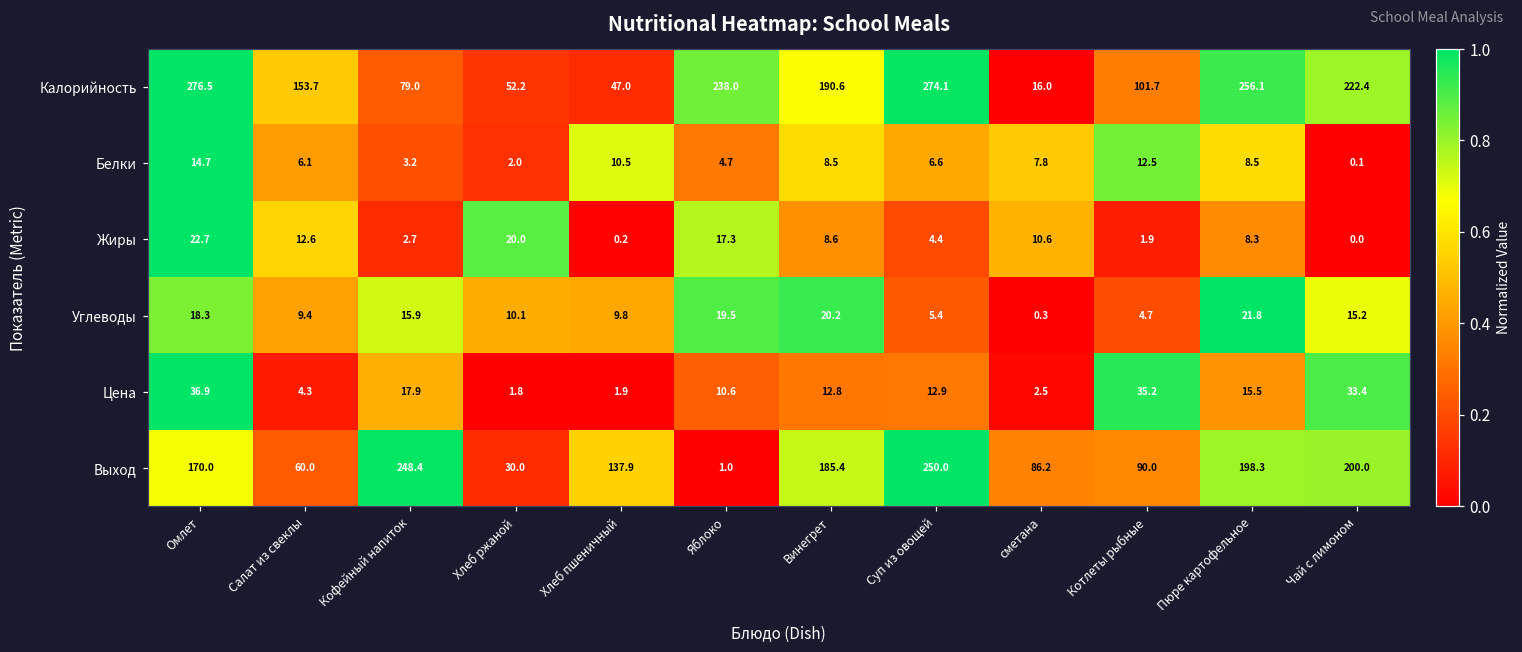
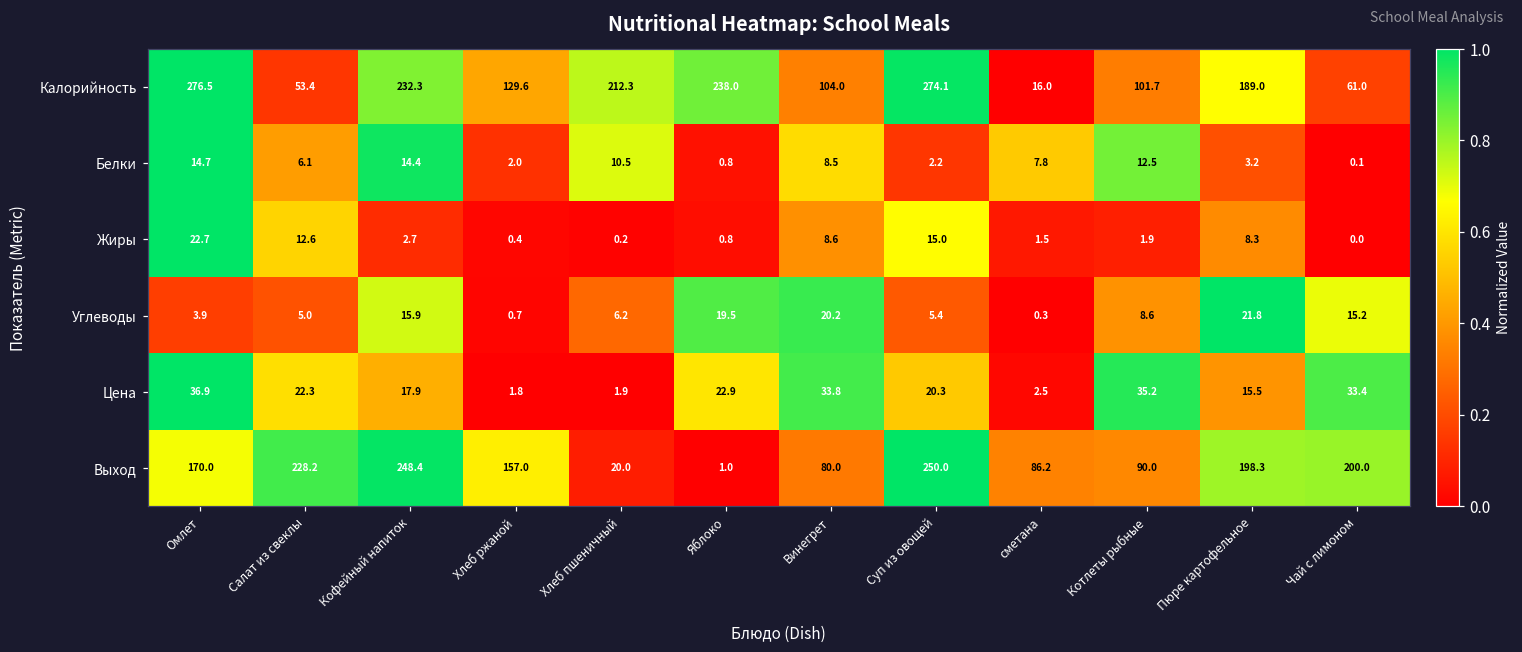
  {
    "Калорийность": {
      "Омлет": 276.5,
-     "Салат из свеклы": 153.7,
-     "Кофейный напиток": 79.0,
-     "Хлеб ржаной": 52.2,
-     "Хлеб пшеничный": 47.0,
+     "Салат из свеклы": 53.4,
+     "Кофейный напиток": 232.3,
+     "Хлеб ржаной": 129.6,
+     "Хлеб пшеничный": 212.3,
      "Яблоко": 238.0,
-     "Винегрет": 190.6,
+     "Винегрет": 104.0,
      "Суп из овощей": 274.1,
      "сметана": 16.0,
      "Котлеты рыбные": 101.7,
-     "Пюре картофельное": 256.1,
-     "Чай с лимоном": 222.4
+     "Пюре картофельное": 189.0,
+     "Чай с лимоном": 61.0
    },
    "Белки": {
      "Омлет": 14.7,
      "Салат из свеклы": 6.1,
-     "Кофейный напиток": 3.2,
+     "Кофейный напиток": 14.4,
      "Хлеб ржаной": 2.0,
      "Хлеб пшеничный": 10.5,
-     "Яблоко": 4.7,
+     "Яблоко": 0.8,
      "Винегрет": 8.5,
-     "Суп из овощей": 6.6,
+     "Суп из овощей": 2.2,
      "сметана": 7.8,
      "Котлеты рыбные": 12.5,
-     "Пюре картофельное": 8.5,
+     "Пюре картофельное": 3.2,
      "Чай с лимоном": 0.1
    },
    "Жиры": {
      "Омлет": 22.7,
      "Салат из свеклы": 12.6,
      "Кофейный напиток": 2.7,
-     "Хлеб ржаной": 20.0,
+     "Хлеб ржаной": 0.4,
      "Хлеб пшеничный": 0.2,
-     "Яблоко": 17.3,
+     "Яблоко": 0.8,
      "Винегрет": 8.6,
-     "Суп из овощей": 4.4,
-     "сметана": 10.6,
+     "Суп из овощей": 15.0,
+     "сметана": 1.5,
      "Котлеты рыбные": 1.9,
      "Пюре картофельное": 8.3,
      "Чай с лимоном": 0.0
    },
    "Углеводы": {
-     "Омлет": 18.3,
-     "Салат из свеклы": 9.4,
+     "Омлет": 3.9,
+     "Салат из свеклы": 5.0,
      "Кофейный напиток": 15.9,
-     "Хлеб ржаной": 10.1,
-     "Хлеб пшеничный": 9.8,
+     "Хлеб ржаной": 0.7,
+     "Хлеб пшеничный": 6.2,
      "Яблоко": 19.5,
      "Винегрет": 20.2,
      "Суп из овощей": 5.4,
      "сметана": 0.3,
-     "Котлеты рыбные": 4.7,
+     "Котлеты рыбные": 8.6,
      "Пюре картофельное": 21.8,
      "Чай с лимоном": 15.2
    },
    "Цена": {
      "Омлет": 36.9,
-     "Салат из свеклы": 4.3,
+     "Салат из свеклы": 22.3,
      "Кофейный напиток": 17.9,
      "Хлеб ржаной": 1.8,
      "Хлеб пшеничный": 1.9,
-     "Яблоко": 10.6,
-     "Винегрет": 12.8,
-     "Суп из овощей": 12.9,
+     "Яблоко": 22.9,
+     "Винегрет": 33.8,
+     "Суп из овощей": 20.3,
      "сметана": 2.5,
      "Котлеты рыбные": 35.2,
      "Пюре картофельное": 15.5,
      "Чай с лимоном": 33.4
    },
    "Выход": {
      "Омлет": 170.0,
-     "Салат из свеклы": 60.0,
+     "Салат из свеклы": 228.2,
      "Кофейный напиток": 248.4,
-     "Хлеб ржаной": 30.0,
-     "Хлеб пшеничный": 137.9,
+     "Хлеб ржаной": 157.0,
+     "Хлеб пшеничный": 20.0,
      "Яблоко": 1.0,
-     "Винегрет": 185.4,
+     "Винегрет": 80.0,
      "Суп из овощей": 250.0,
      "сметана": 86.2,
      "Котлеты рыбные": 90.0,
      "Пюре картофельное": 198.3,
      "Чай с лимоном": 200.0
    }
  }
